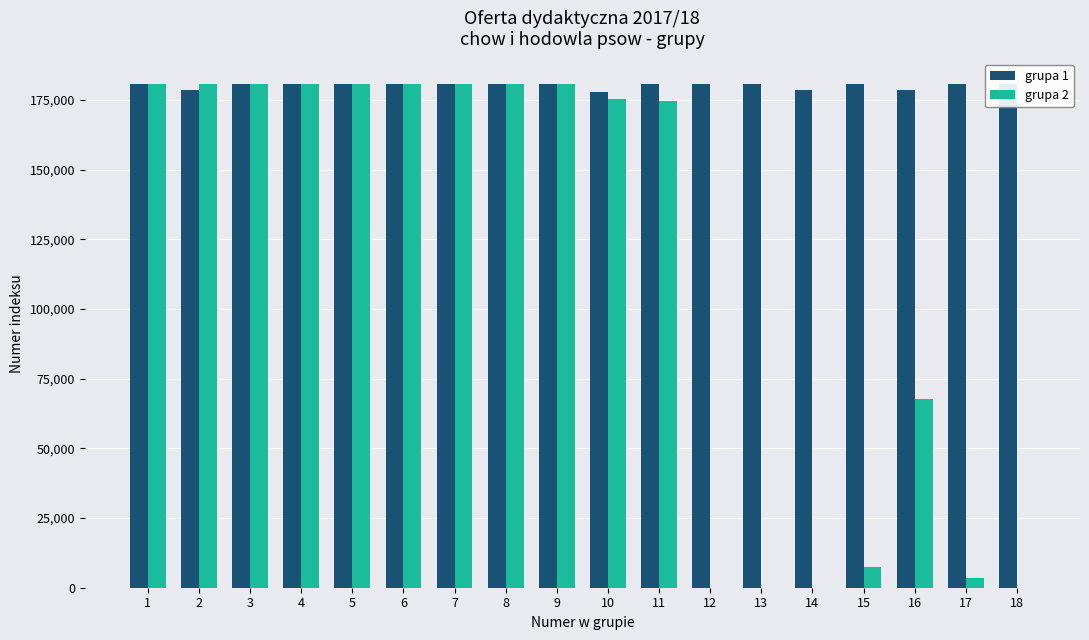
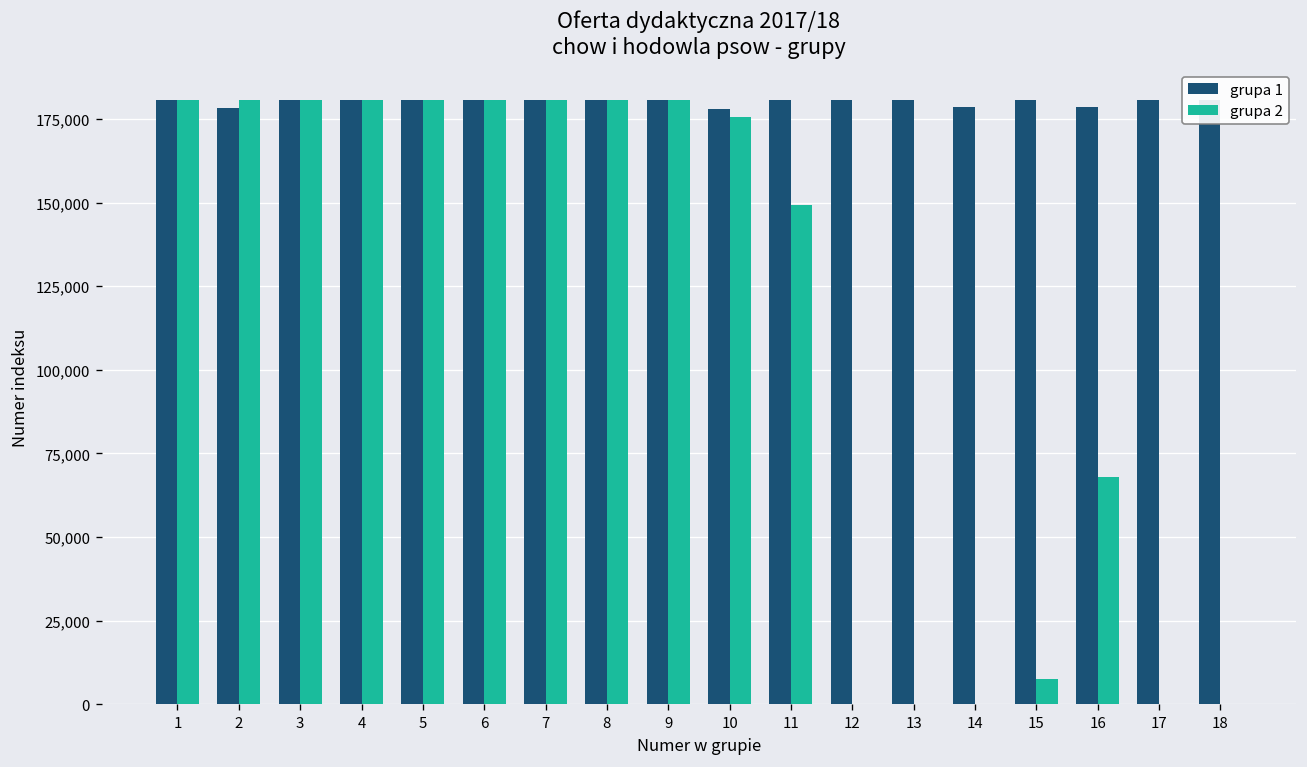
  {
    "grupa 1": {
      "1": "181,000",
      "2": "178,000",
      "3": "181,000",
      "4": "181,000",
      "5": "181,000",
      "6": "181,000",
      "7": "181,000",
      "8": "181,000",
      "9": "181,000",
      "10": "178,000",
      "11": "181,000",
      "12": "181,000",
      "13": "181,000",
      "14": "179,000",
      "15": "181,000",
      "16": "179,000",
      "17": "181,000"
    },
    "grupa 2": {
      "1": "181,000",
      "2": "181,000",
      "3": "181,000",
      "4": "181,000",
      "5": "181,000",
      "6": "181,000",
      "7": "181,000",
      "8": "181,000",
      "9": "181,000",
      "10": "175,000",
-     "11": "175,000",
+     "11": "149,000",
      "12": "0",
      "13": "0",
      "14": "0",
      "15": "8,000",
      "16": "68,000",
-     "17": "3,000",
+     "17": "0",
      "18": "0"
    }
  }
